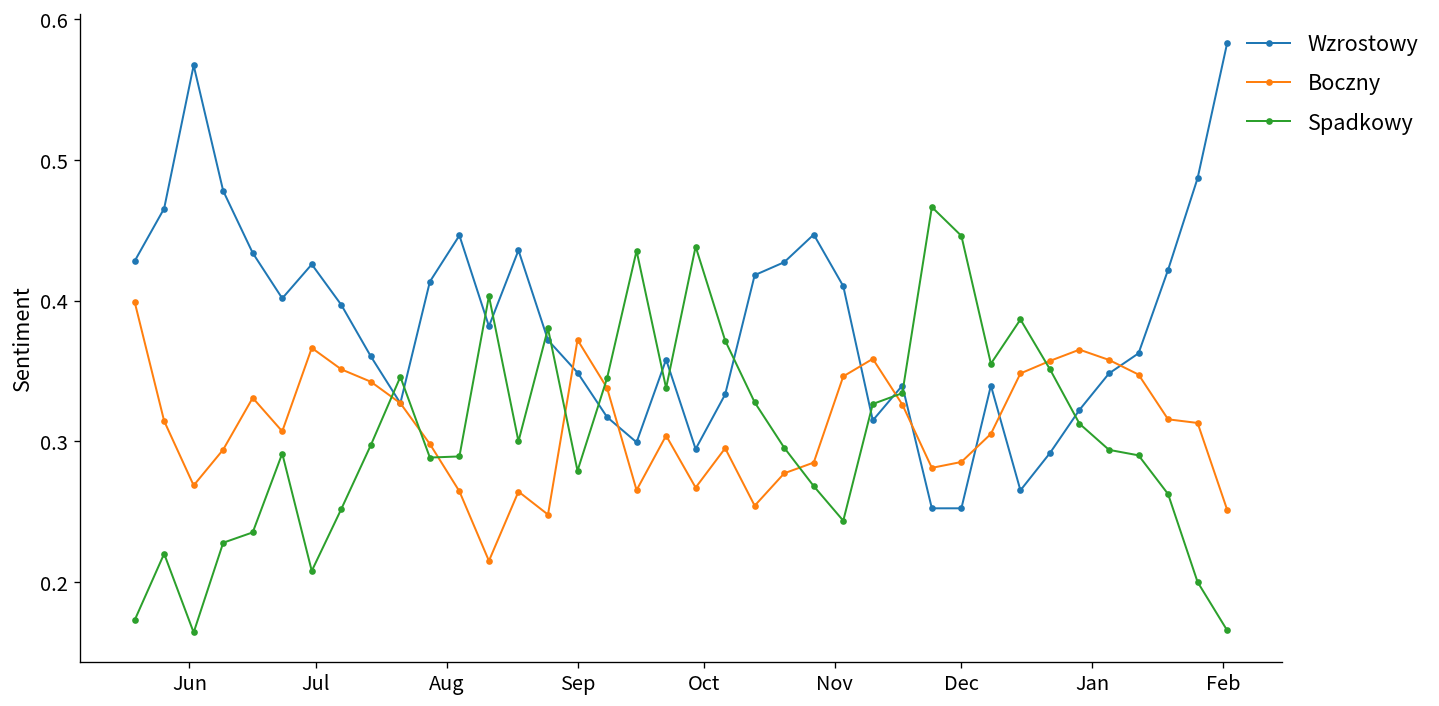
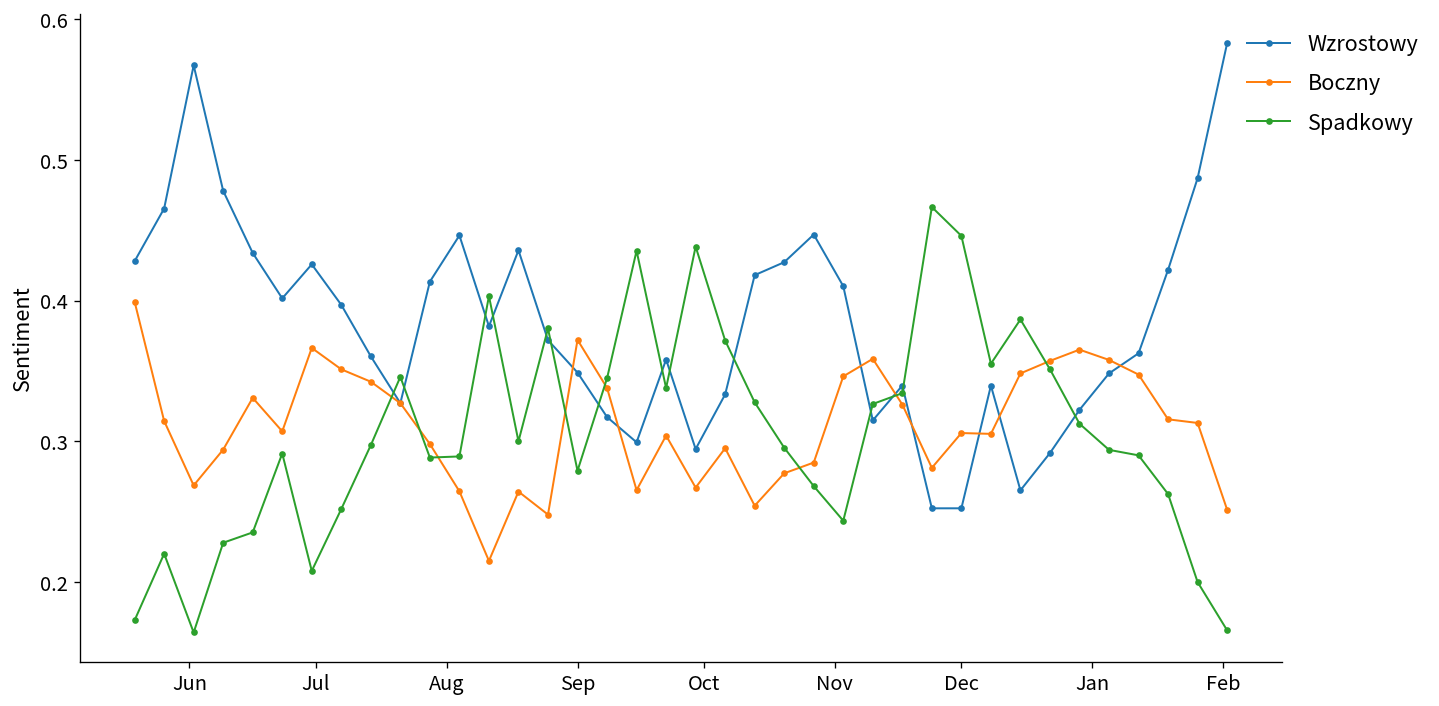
  {
    "Wzrostowy": {
      "Sep": 0.349,
      "Dec": 0.252
    },
    "Boczny": {
      "Sep": 0.372,
-     "Dec": 0.285
+     "Dec": 0.306
    },
    "Spadkowy": {
      "Sep": 0.279,
      "Dec": 0.446
    }
  }
